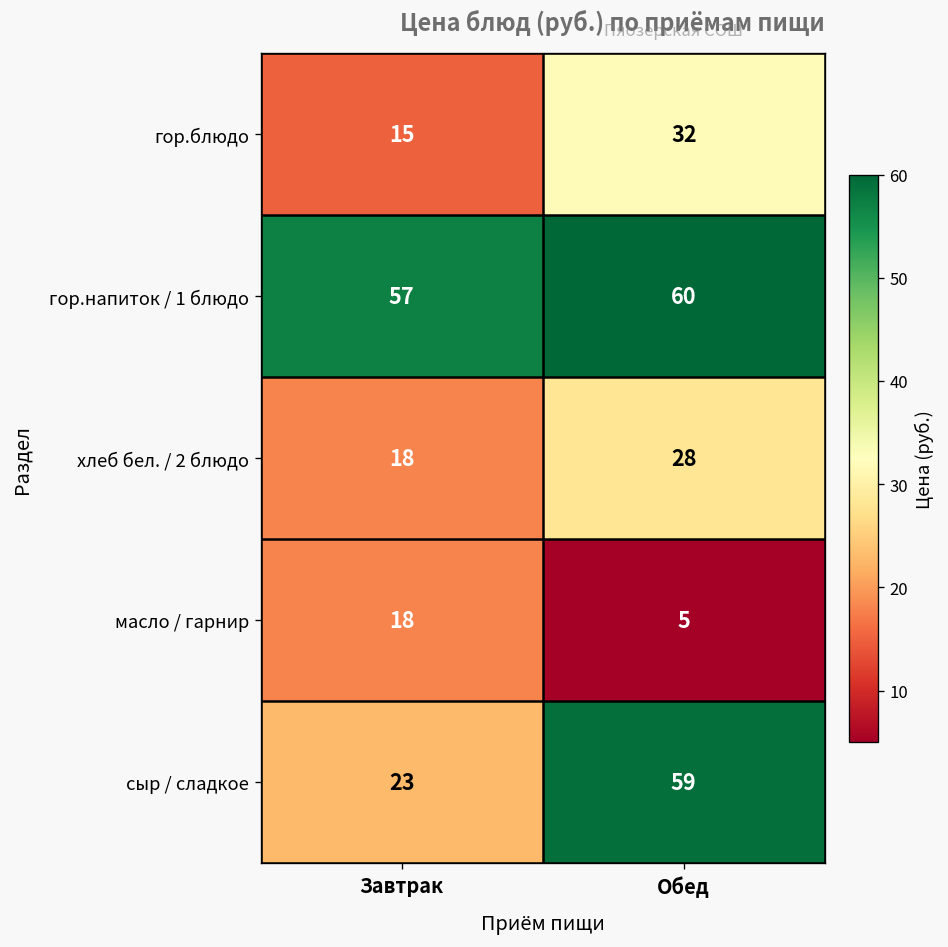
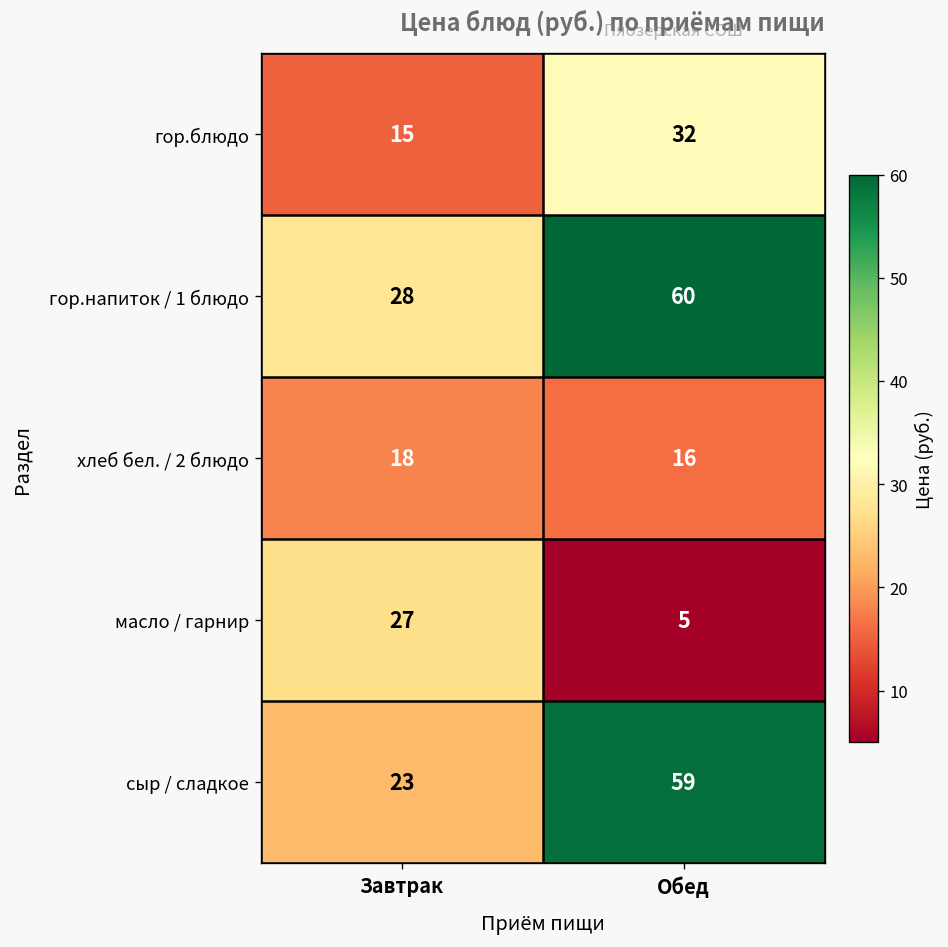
  {
    "гор.блюдо": {
      "Завтрак": 15,
      "Обед": 32
    },
    "гор.напиток / 1 блюдо": {
-     "Завтрак": 57,
+     "Завтрак": 28,
      "Обед": 60
    },
    "хлеб бел. / 2 блюдо": {
      "Завтрак": 18,
-     "Обед": 28
+     "Обед": 16
    },
    "масло / гарнир": {
-     "Завтрак": 18,
+     "Завтрак": 27,
      "Обед": 5
    },
    "сыр / сладкое": {
      "Завтрак": 23,
      "Обед": 59
    }
  }
